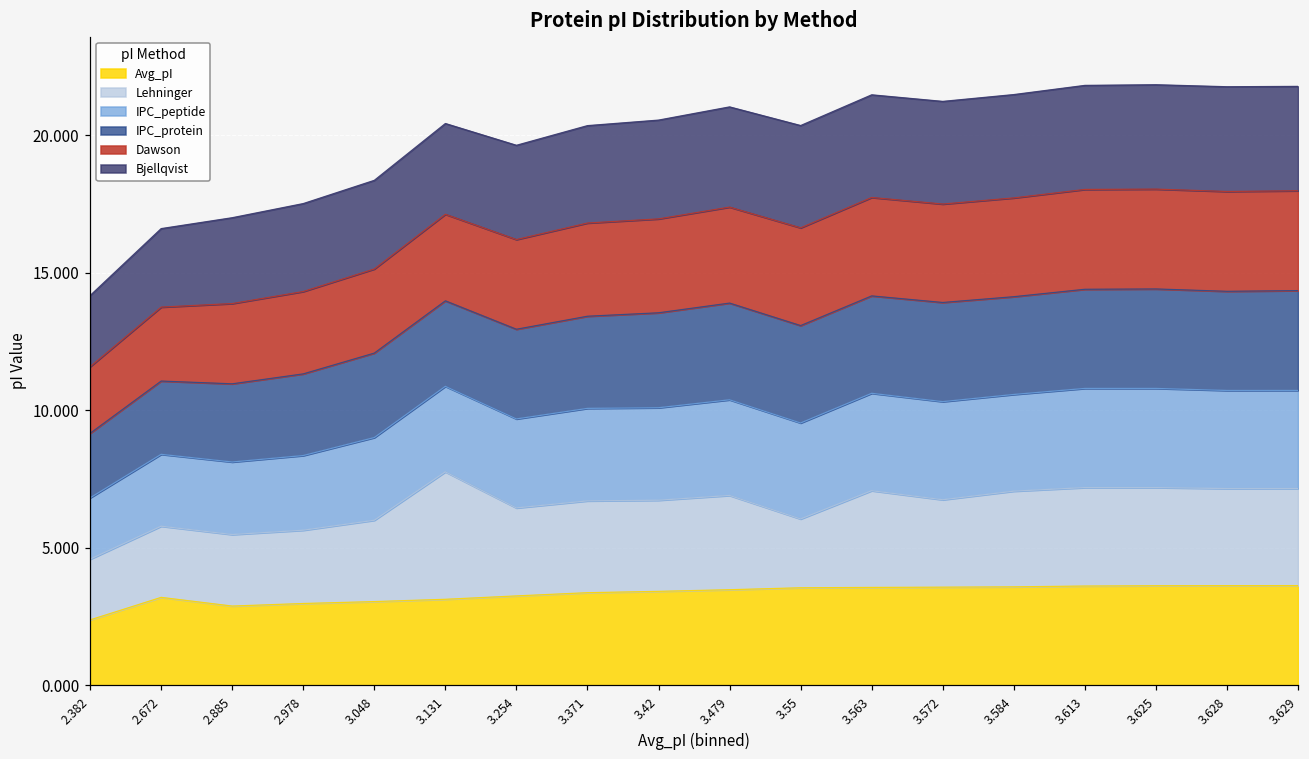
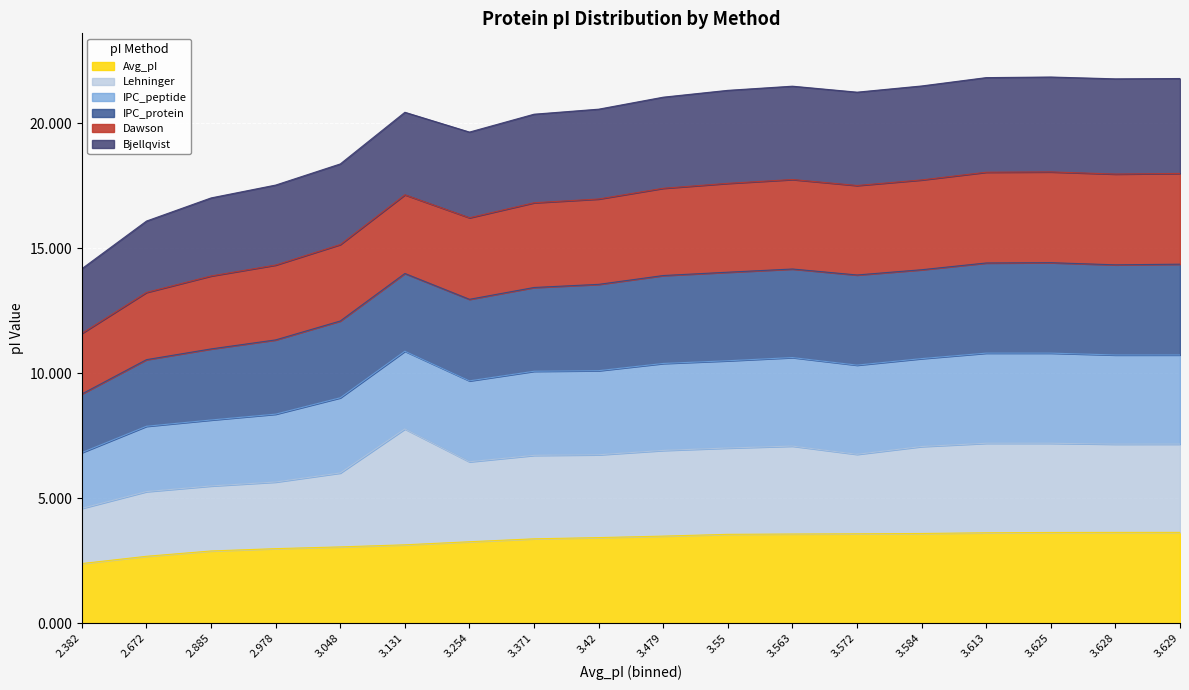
  {
    "Avg_pI": {
      "2.382": 2.4,
-     "2.672": 3.2,
+     "2.672": 2.7,
      "2.885": 2.9,
      "2.978": 3.0,
      "3.048": 3.0,
      "3.131": 3.1,
      "3.254": 3.3,
      "3.371": 3.4,
      "3.42": 3.4,
      "3.479": 3.5,
      "3.55": 3.6,
      "3.563": 3.6,
      "3.572": 3.6,
      "3.584": 3.6,
      "3.613": 3.6,
      "3.625": 3.6,
      "3.628": 3.6,
      "3.629": 3.6
    },
    "Lehninger": {
      "2.382": 2.2,
      "2.672": 2.6,
      "2.885": 2.6,
      "2.978": 2.7,
      "3.048": 3.0,
      "3.131": 4.6,
      "3.254": 3.2,
      "3.371": 3.3,
      "3.42": 3.3,
      "3.479": 3.4,
-     "3.55": 2.5,
+     "3.55": 3.5,
      "3.563": 3.5,
      "3.572": 3.2,
      "3.584": 3.5,
      "3.613": 3.6,
      "3.625": 3.6,
      "3.628": 3.5,
      "3.629": 3.5
    },
    "IPC_peptide": {
      "2.382": 2.2,
      "2.672": 2.6,
      "2.885": 2.6,
      "2.978": 2.7,
      "3.048": 3.0,
      "3.131": 3.1,
      "3.254": 3.2,
      "3.371": 3.4,
      "3.42": 3.4,
      "3.479": 3.5,
      "3.55": 3.5,
      "3.563": 3.5,
      "3.572": 3.6,
      "3.584": 3.5,
      "3.613": 3.6,
      "3.625": 3.6,
      "3.628": 3.6,
      "3.629": 3.6
    },
    "Dawson": {
      "2.382": 2.4,
      "2.672": 2.7,
      "2.885": 2.9,
      "2.978": 3.0,
      "3.048": 3.1,
      "3.131": 3.1,
      "3.254": 3.3,
      "3.371": 3.4,
      "3.42": 3.4,
      "3.479": 3.5,
      "3.55": 3.6,
      "3.563": 3.6,
      "3.572": 3.6,
      "3.584": 3.6,
      "3.613": 3.6,
      "3.625": 3.6,
      "3.628": 3.6,
      "3.629": 3.6
    }
  }
